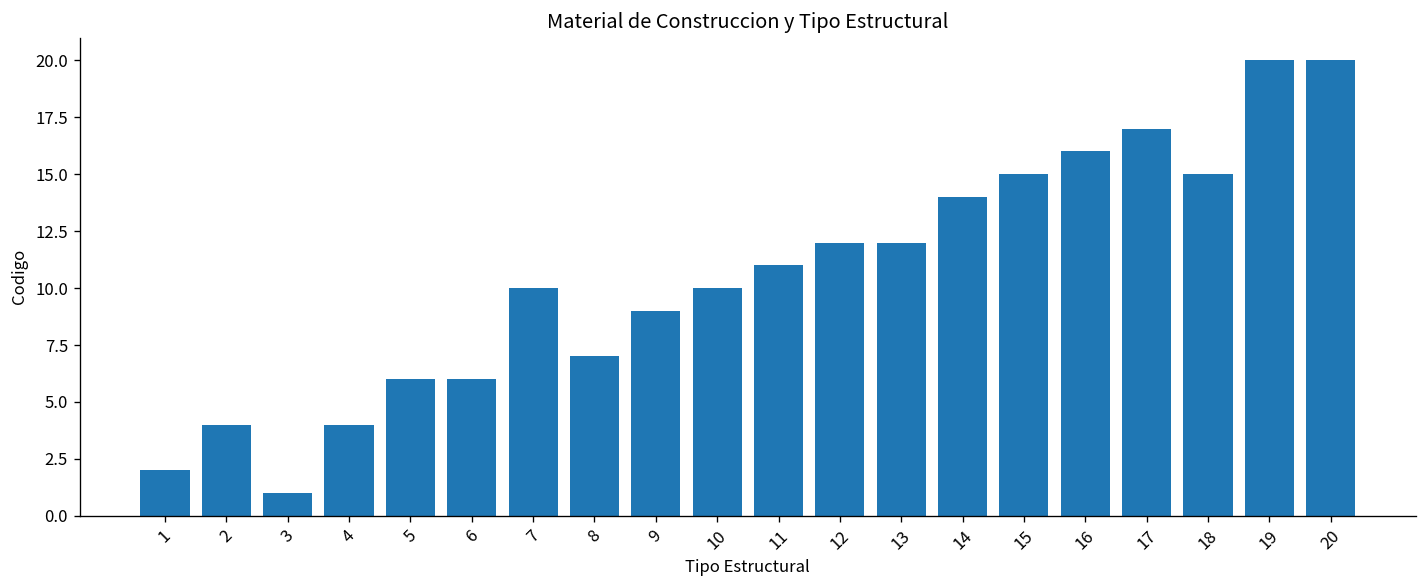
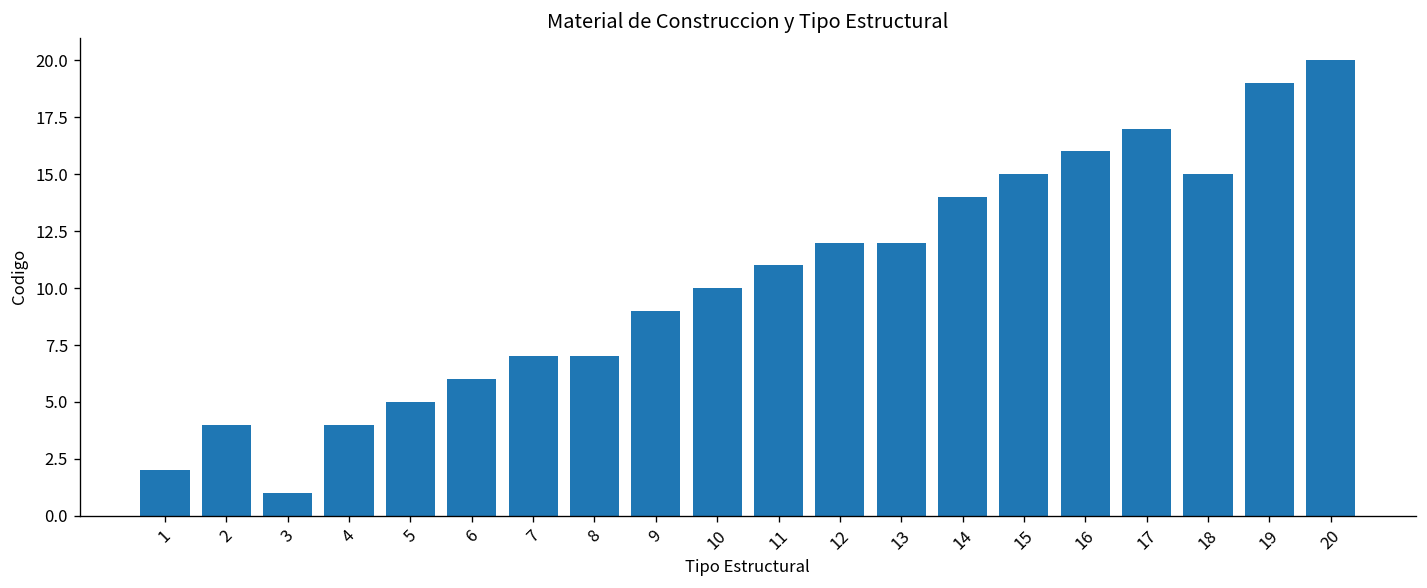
  {
    "1": 2,
    "2": 4,
    "3": 1,
    "4": 4,
-   "5": 6,
+   "5": 5,
    "6": 6,
-   "7": 10,
+   "7": 7,
    "8": 7,
    "9": 9,
    "10": 10,
    "11": 11,
    "12": 12,
    "13": 12,
    "14": 14,
    "15": 15,
    "16": 16,
    "17": 17,
    "18": 15,
-   "19": 20,
+   "19": 19,
    "20": 20
  }
